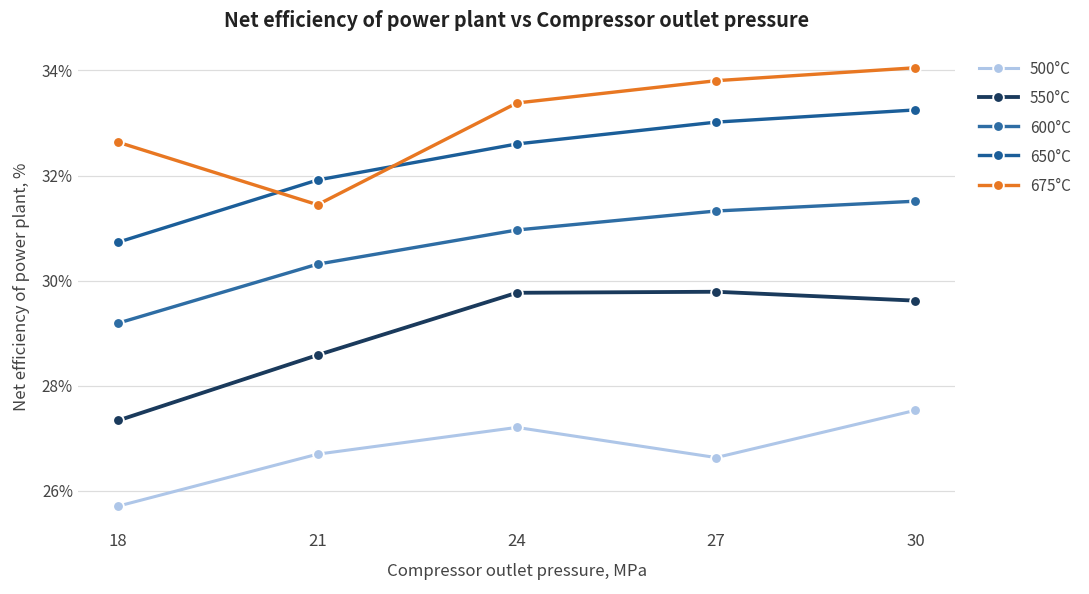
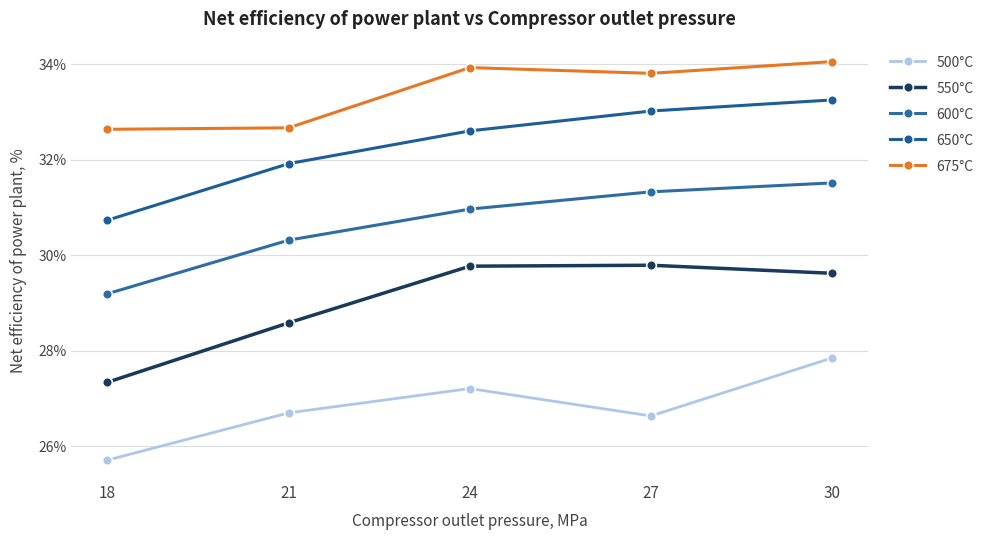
  {
    "500°C": {
      "18": "25.7%",
      "21": "26.7%",
      "24": "27.2%",
      "27": "26.6%",
-     "30": "27.5%"
+     "30": "27.9%"
    },
    "550°C": {
      "18": "27.3%",
      "21": "28.6%",
      "24": "29.8%",
      "27": "29.8%",
      "30": "29.6%"
    },
    "675°C": {
      "18": "32.6%",
-     "21": "31.4%",
-     "24": "33.4%",
+     "21": "32.7%",
+     "24": "33.9%",
      "27": "33.8%",
      "30": "34.1%"
    }
  }
